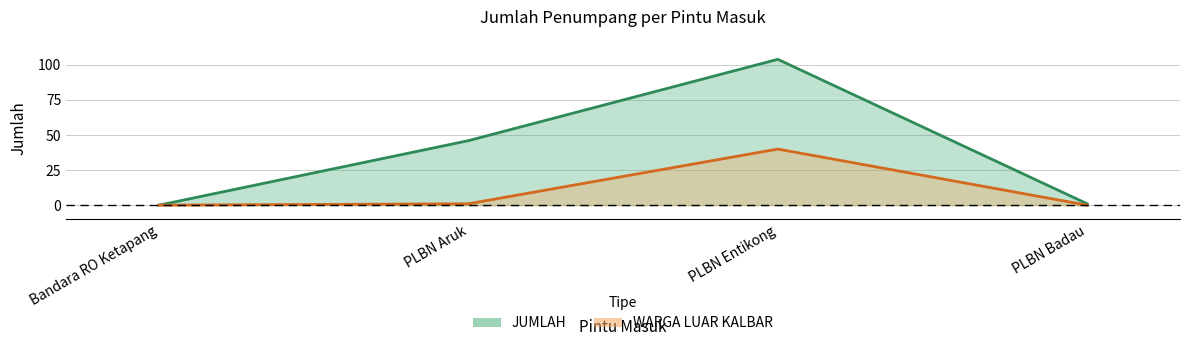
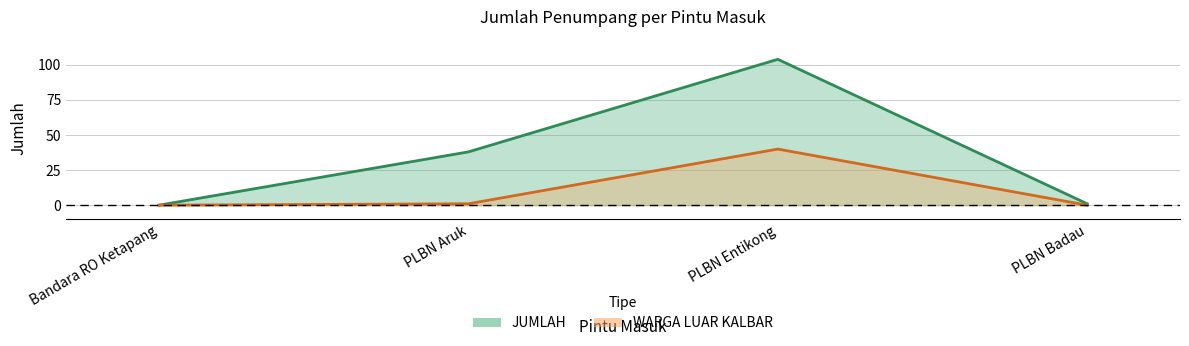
  {
    "JUMLAH": {
-     "PLBN Aruk": 46,
+     "PLBN Aruk": 38,
      "PLBN Entikong": 104
    },
    "WARGA LUAR KALBAR": {
      "PLBN Aruk": 1,
      "PLBN Entikong": 40
    }
  }
